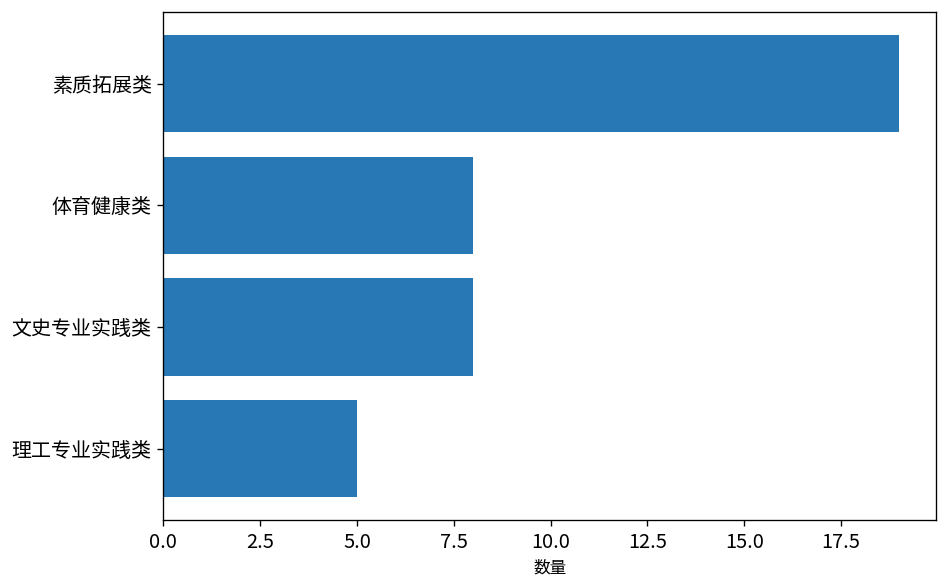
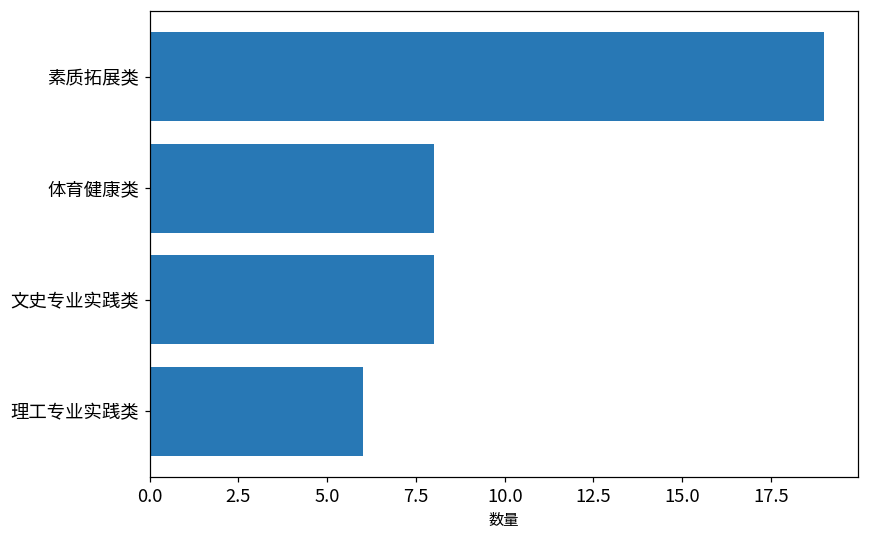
  {
    "素质拓展类": 19,
    "体育健康类": 8,
    "文史专业实践类": 8,
-   "理工专业实践类": 5
+   "理工专业实践类": 6
  }
